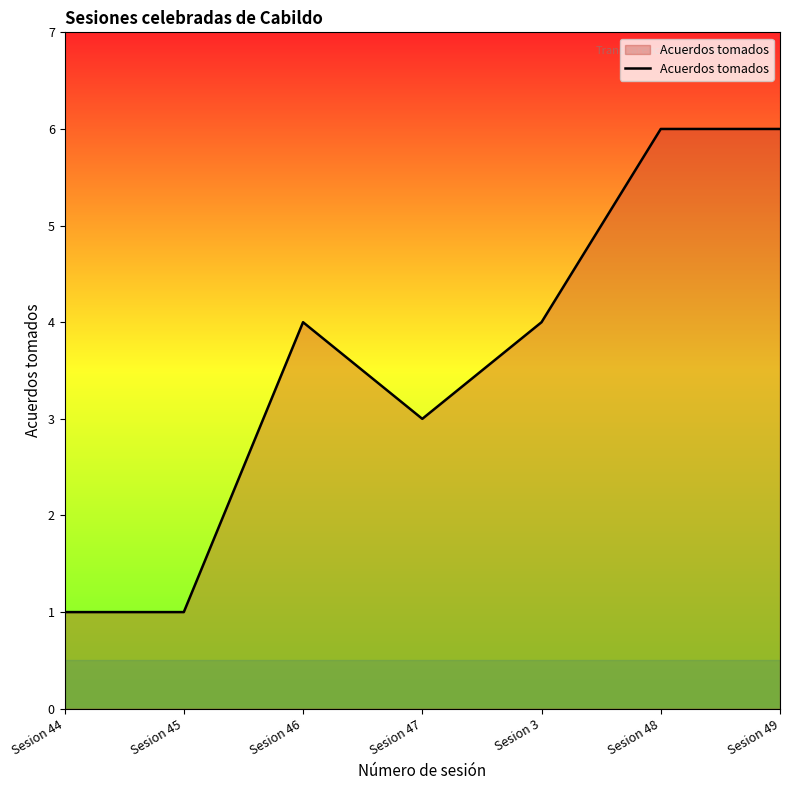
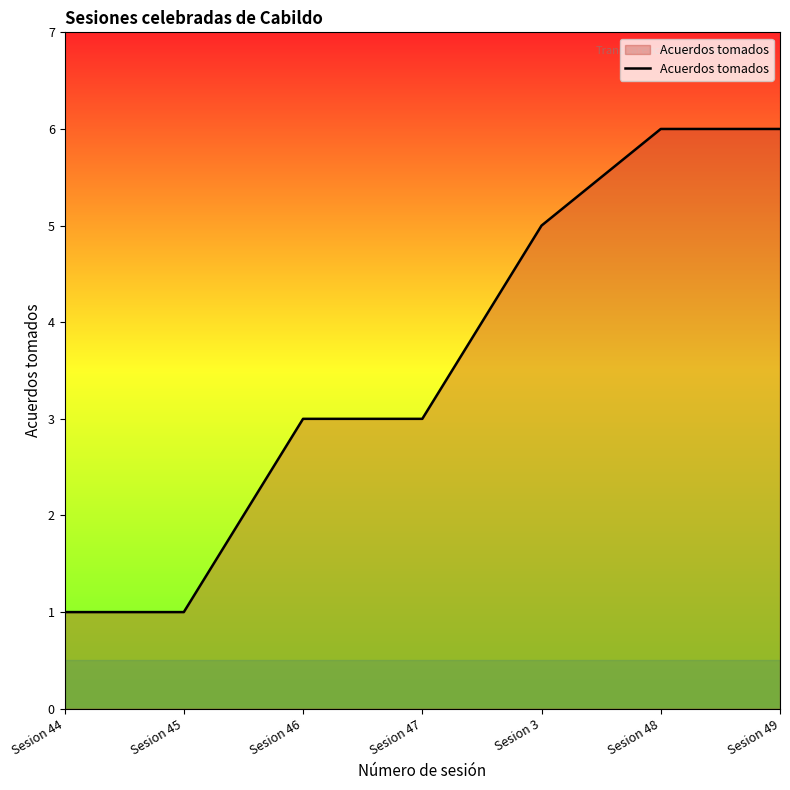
  {
    "Sesion 44": 1,
    "Sesion 45": 1,
-   "Sesion 46": 4,
+   "Sesion 46": 3,
    "Sesion 47": 3,
-   "Sesion 3": 4,
+   "Sesion 3": 5,
    "Sesion 48": 6,
    "Sesion 49": 6
  }
